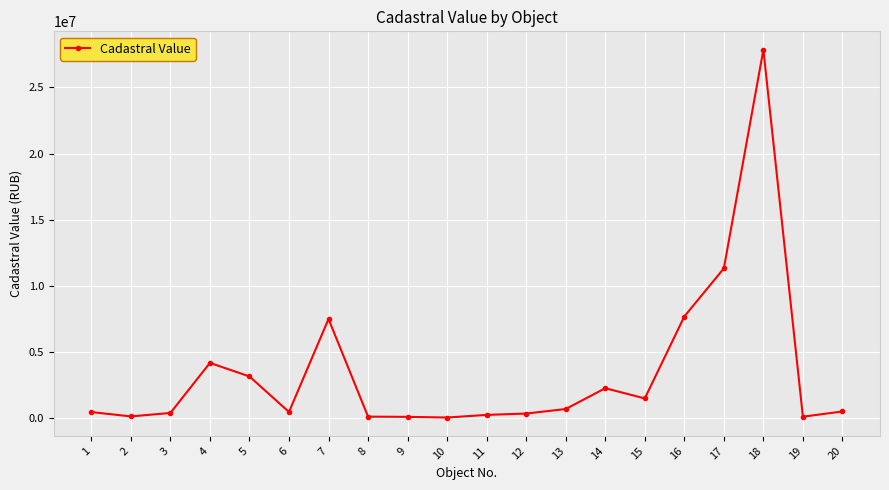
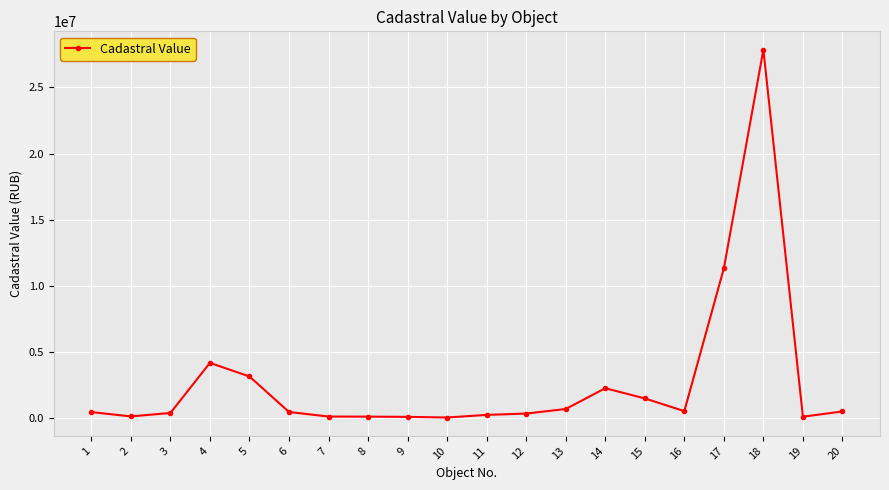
  {
    "1": 500000,
    "2": 200000,
    "3": 400000,
    "4": 4200000,
    "5": 3200000,
    "6": 500000,
-   "7": 7500000,
+   "7": 100000,
    "8": 100000,
    "9": 100000,
    "10": 100000,
    "11": 300000,
    "12": 400000,
    "13": 700000,
    "14": 2300000,
    "15": 1500000,
-   "16": 7700000,
+   "16": 600000,
    "17": 11300000,
    "18": 27800000,
    "19": 100000,
    "20": 500000
  }
